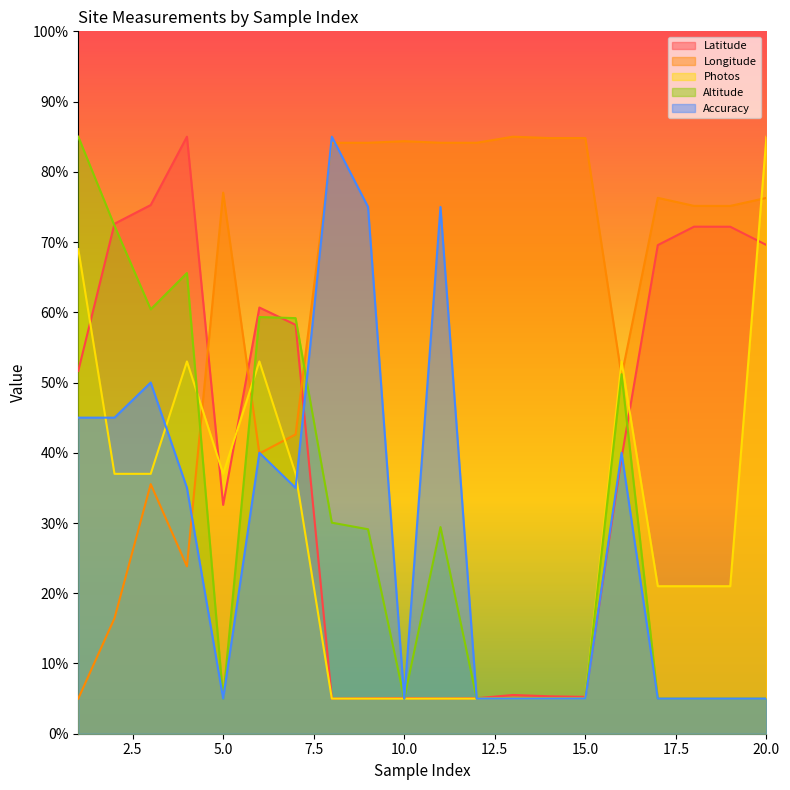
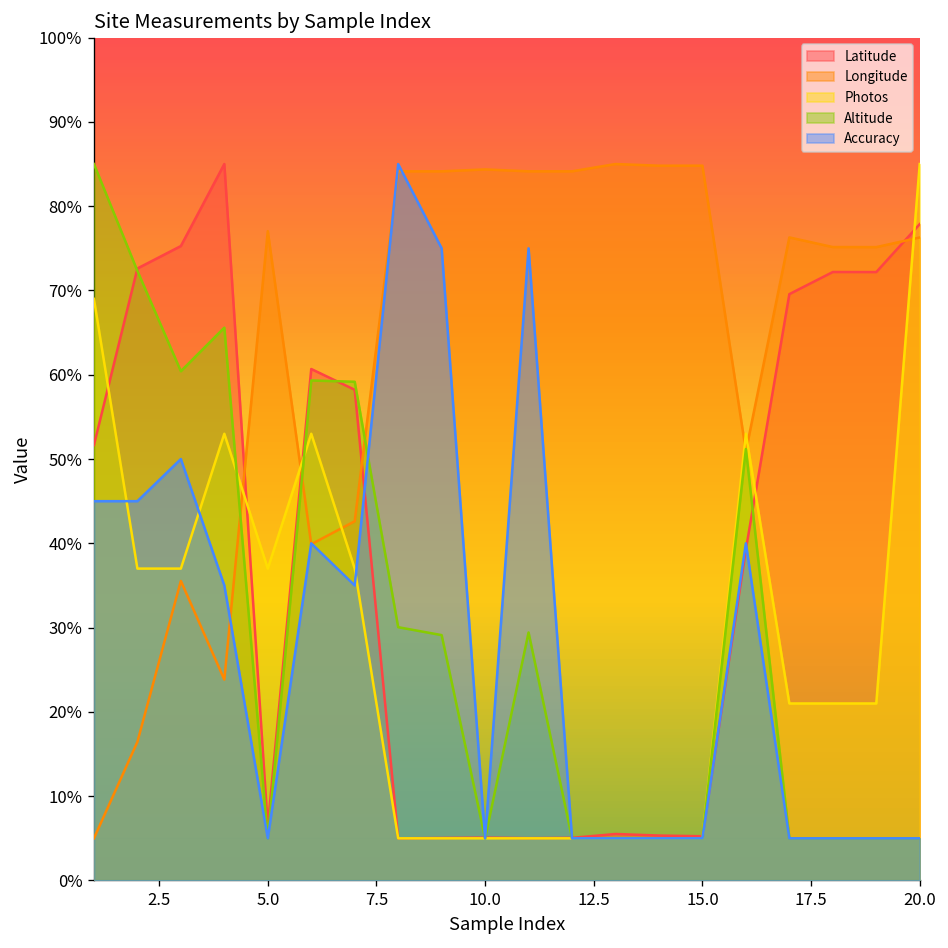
  {
    "Latitude": {
-     "5.0": "33%",
-     "20.0": "70%"
+     "5.0": "6%",
+     "20.0": "78%"
    }
  }
